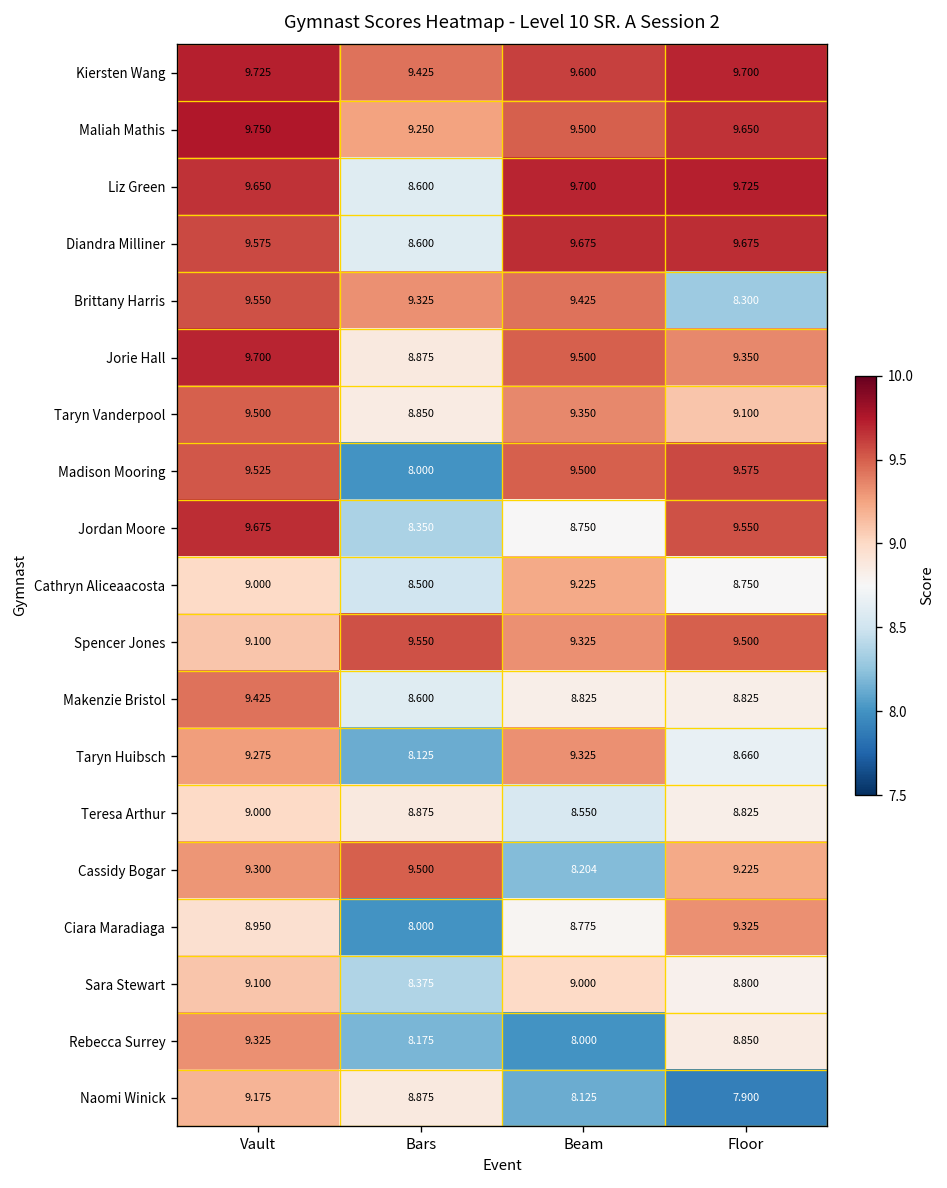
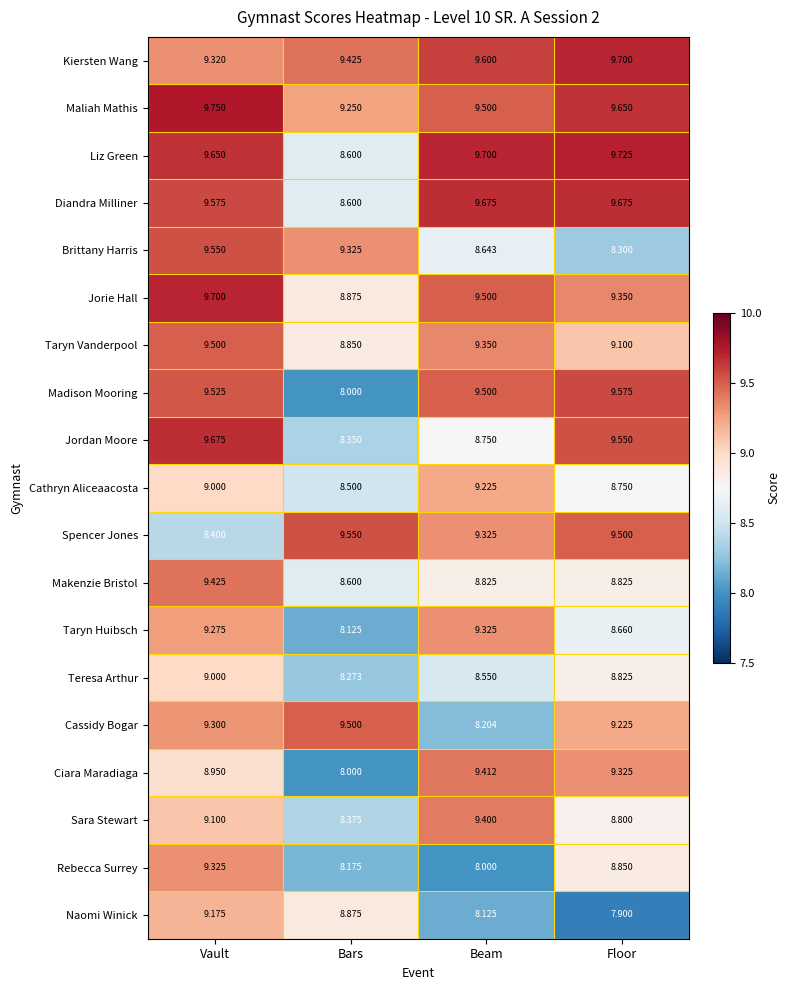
  {
    "Kiersten Wang": {
-     "Vault": 9.725,
+     "Vault": 9.320,
      "Bars": 9.425,
      "Beam": 9.600,
      "Floor": 9.700
    },
    "Maliah Mathis": {
      "Vault": 9.750,
      "Bars": 9.250,
      "Beam": 9.500,
      "Floor": 9.650
    },
    "Liz Green": {
      "Vault": 9.650,
      "Bars": 8.600,
      "Beam": 9.700,
      "Floor": 9.725
    },
    "Diandra Milliner": {
      "Vault": 9.575,
      "Bars": 8.600,
      "Beam": 9.675,
      "Floor": 9.675
    },
    "Brittany Harris": {
      "Vault": 9.550,
      "Bars": 9.325,
-     "Beam": 9.425,
+     "Beam": 8.643,
      "Floor": 8.300
    },
    "Jorie Hall": {
      "Vault": 9.700,
      "Bars": 8.875,
      "Beam": 9.500,
      "Floor": 9.350
    },
    "Taryn Vanderpool": {
      "Vault": 9.500,
      "Bars": 8.850,
      "Beam": 9.350,
      "Floor": 9.100
    },
    "Madison Mooring": {
      "Vault": 9.525,
      "Bars": 8.000,
      "Beam": 9.500,
      "Floor": 9.575
    },
    "Jordan Moore": {
      "Vault": 9.675,
      "Bars": 8.350,
      "Beam": 8.750,
      "Floor": 9.550
    },
    "Cathryn Aliceaacosta": {
      "Vault": 9.000,
      "Bars": 8.500,
      "Beam": 9.225,
      "Floor": 8.750
    },
    "Spencer Jones": {
-     "Vault": 9.100,
+     "Vault": 8.400,
      "Bars": 9.550,
      "Beam": 9.325,
      "Floor": 9.500
    },
    "Makenzie Bristol": {
      "Vault": 9.425,
      "Bars": 8.600,
      "Beam": 8.825,
      "Floor": 8.825
    },
    "Taryn Huibsch": {
      "Vault": 9.275,
      "Bars": 8.125,
      "Beam": 9.325,
      "Floor": 8.660
    },
    "Teresa Arthur": {
      "Vault": 9.000,
-     "Bars": 8.875,
+     "Bars": 8.273,
      "Beam": 8.550,
      "Floor": 8.825
    },
    "Cassidy Bogar": {
      "Vault": 9.300,
      "Bars": 9.500,
      "Beam": 8.204,
      "Floor": 9.225
    },
    "Ciara Maradiaga": {
      "Vault": 8.950,
      "Bars": 8.000,
-     "Beam": 8.775,
+     "Beam": 9.412,
      "Floor": 9.325
    },
    "Sara Stewart": {
      "Vault": 9.100,
      "Bars": 8.375,
-     "Beam": 9.000,
+     "Beam": 9.400,
      "Floor": 8.800
    },
    "Rebecca Surrey": {
      "Vault": 9.325,
      "Bars": 8.175,
      "Beam": 8.000,
      "Floor": 8.850
    },
    "Naomi Winick": {
      "Vault": 9.175,
      "Bars": 8.875,
      "Beam": 8.125,
      "Floor": 7.900
    }
  }
